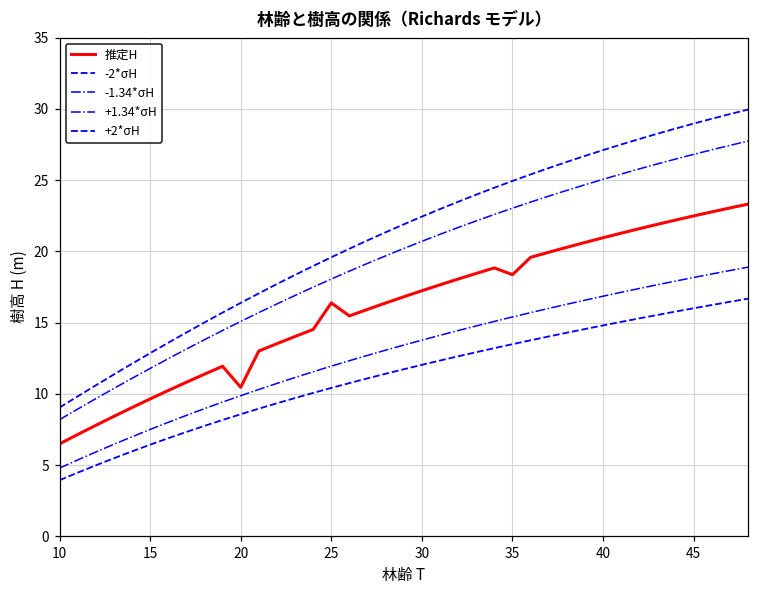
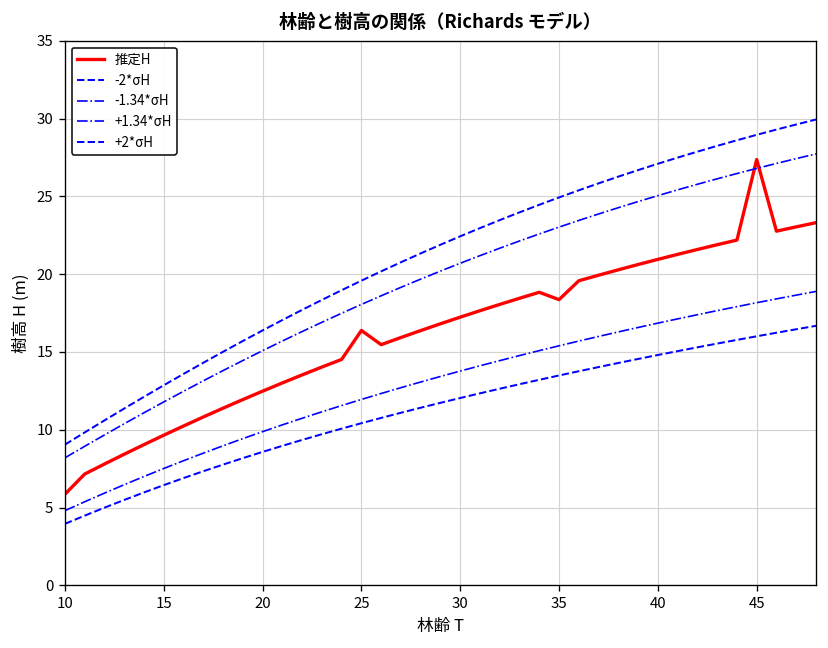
  {
    "推定H": {
-     "10": 6.5,
+     "10": 5.9,
      "15": 9.6,
-     "20": 10.5,
+     "20": 12.5,
      "25": 16.4,
      "30": 17.2,
      "35": 18.4,
      "40": 21.0,
-     "45": 22.5
+     "45": 27.4
    }
  }
